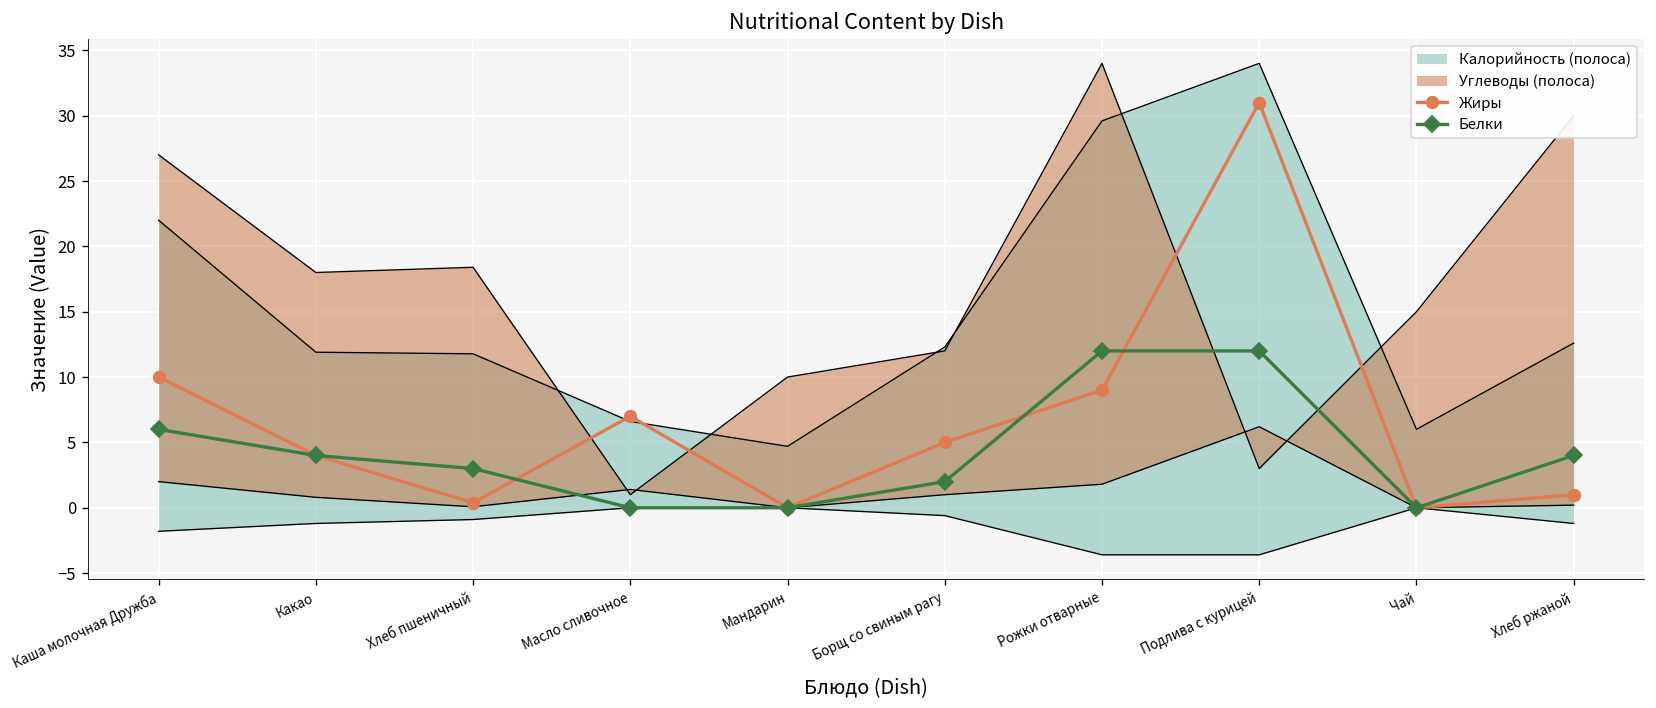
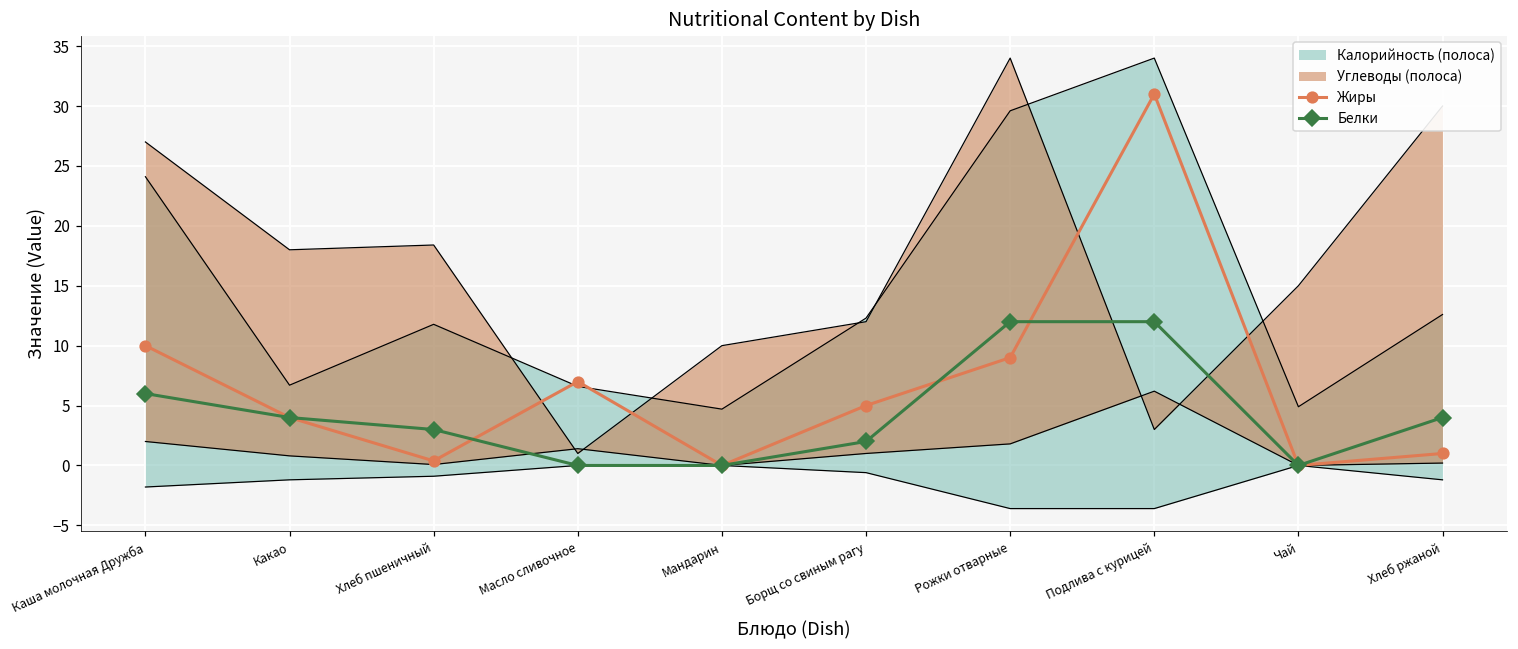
  {
    "Калорийность (полоса)": {
-     "Каша молочная Дружба": 22.0,
-     "Какао": 11.9,
+     "Каша молочная Дружба": 24.1,
+     "Какао": 6.7,
      "Хлеб пшеничный": 11.8,
      "Масло сливочное": 6.6,
      "Мандарин": 4.7,
      "Борщ со свиным рагу": 12.3,
      "Рожки отварные": 29.6,
      "Подлива с курицей": 34.0,
-     "Чай": 6.0,
+     "Чай": 4.9,
      "Хлеб ржаной": 12.6
    },
    "Белки": {
      "Каша молочная Дружба": 6.0,
      "Хлеб пшеничный": 3.0,
      "Борщ со свиным рагу": 2.0,
      "Рожки отварные": 12.0,
      "Подлива с курицей": 12.0,
      "Хлеб ржаной": 4.0
    }
  }
